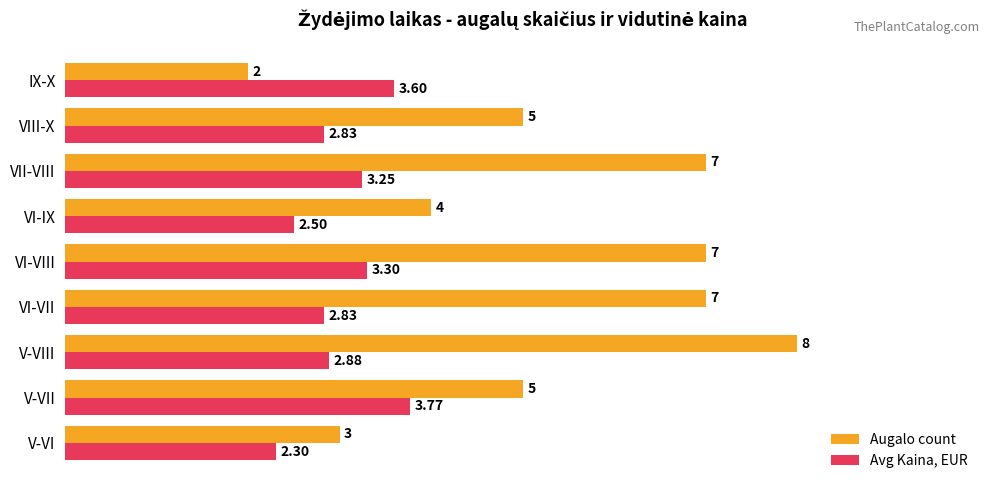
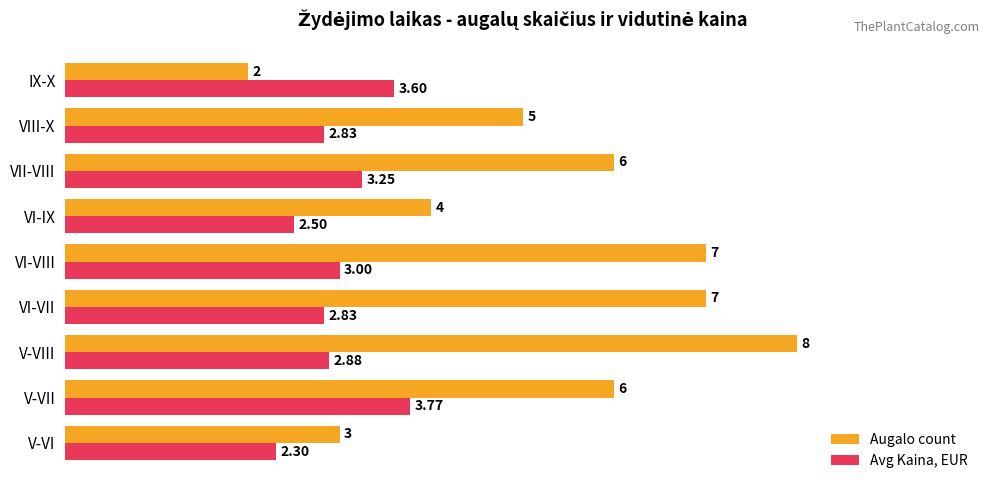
  {
    "Augalo count": {
      "IX-X": 2,
      "VIII-X": 5,
-     "VII-VIII": 7,
+     "VII-VIII": 6,
      "VI-IX": 4,
      "VI-VIII": 7,
      "VI-VII": 7,
      "V-VIII": 8,
-     "V-VII": 5,
+     "V-VII": 6,
      "V-VI": 3
    },
    "Avg Kaina, EUR": {
      "IX-X": 3.60,
      "VIII-X": 2.83,
      "VII-VIII": 3.25,
      "VI-IX": 2.50,
-     "VI-VIII": 3.30,
+     "VI-VIII": 3.00,
      "VI-VII": 2.83,
      "V-VIII": 2.88,
      "V-VII": 3.77,
      "V-VI": 2.30
    }
  }
